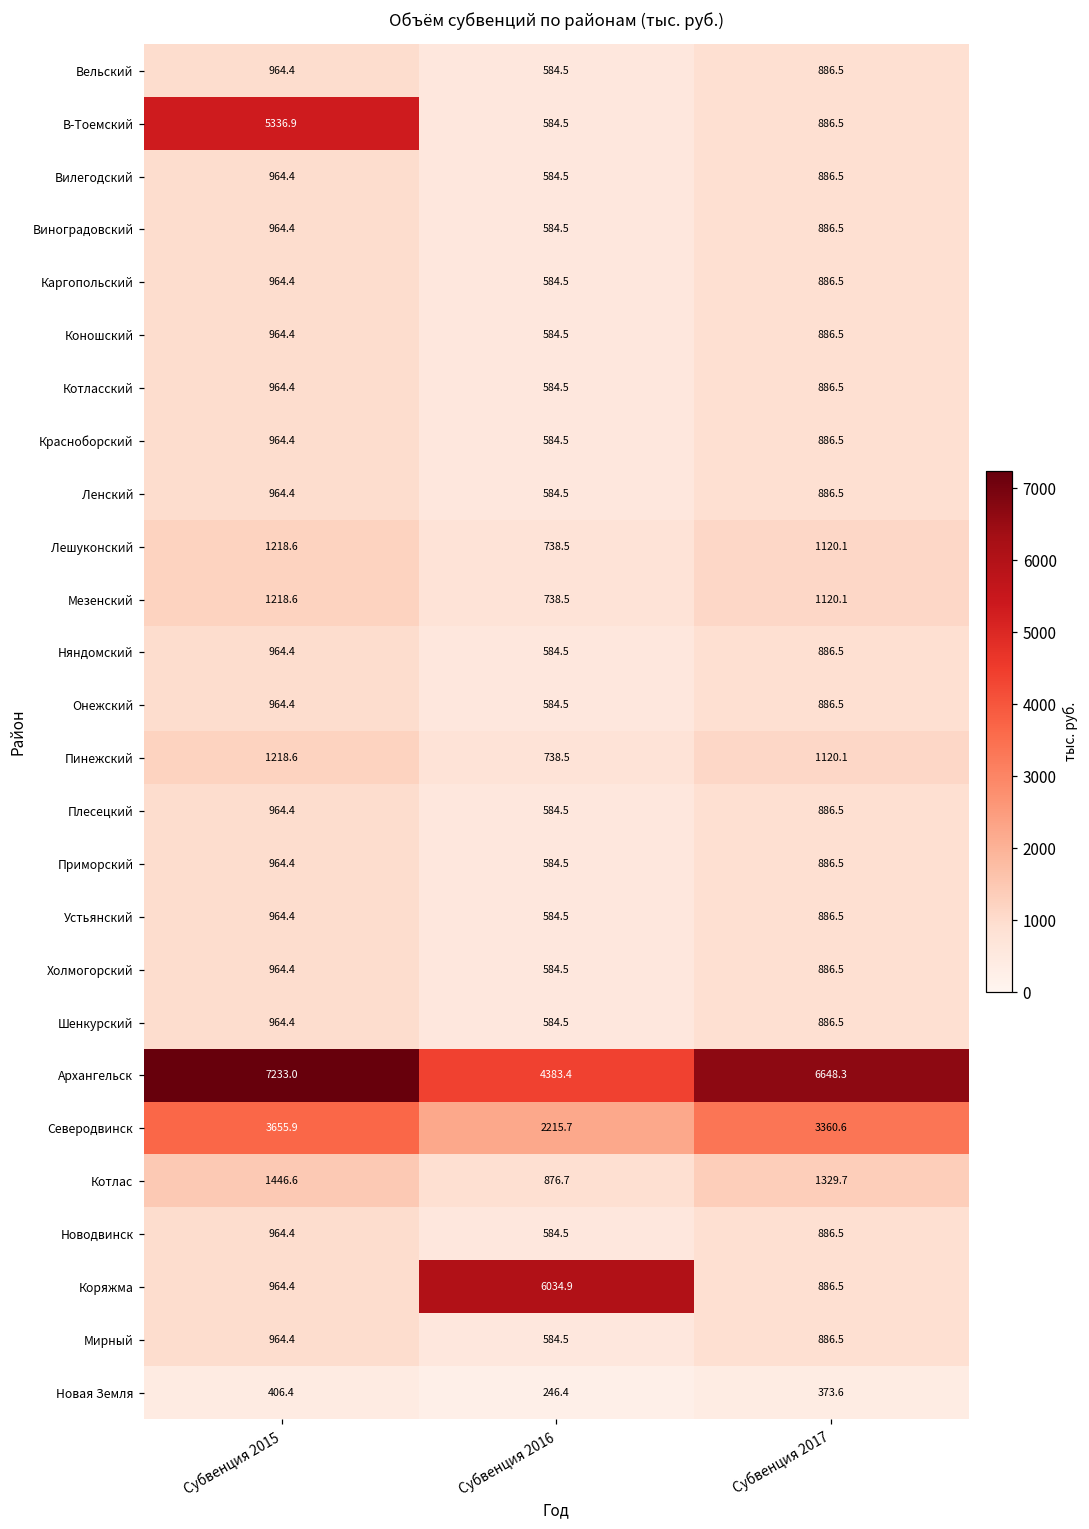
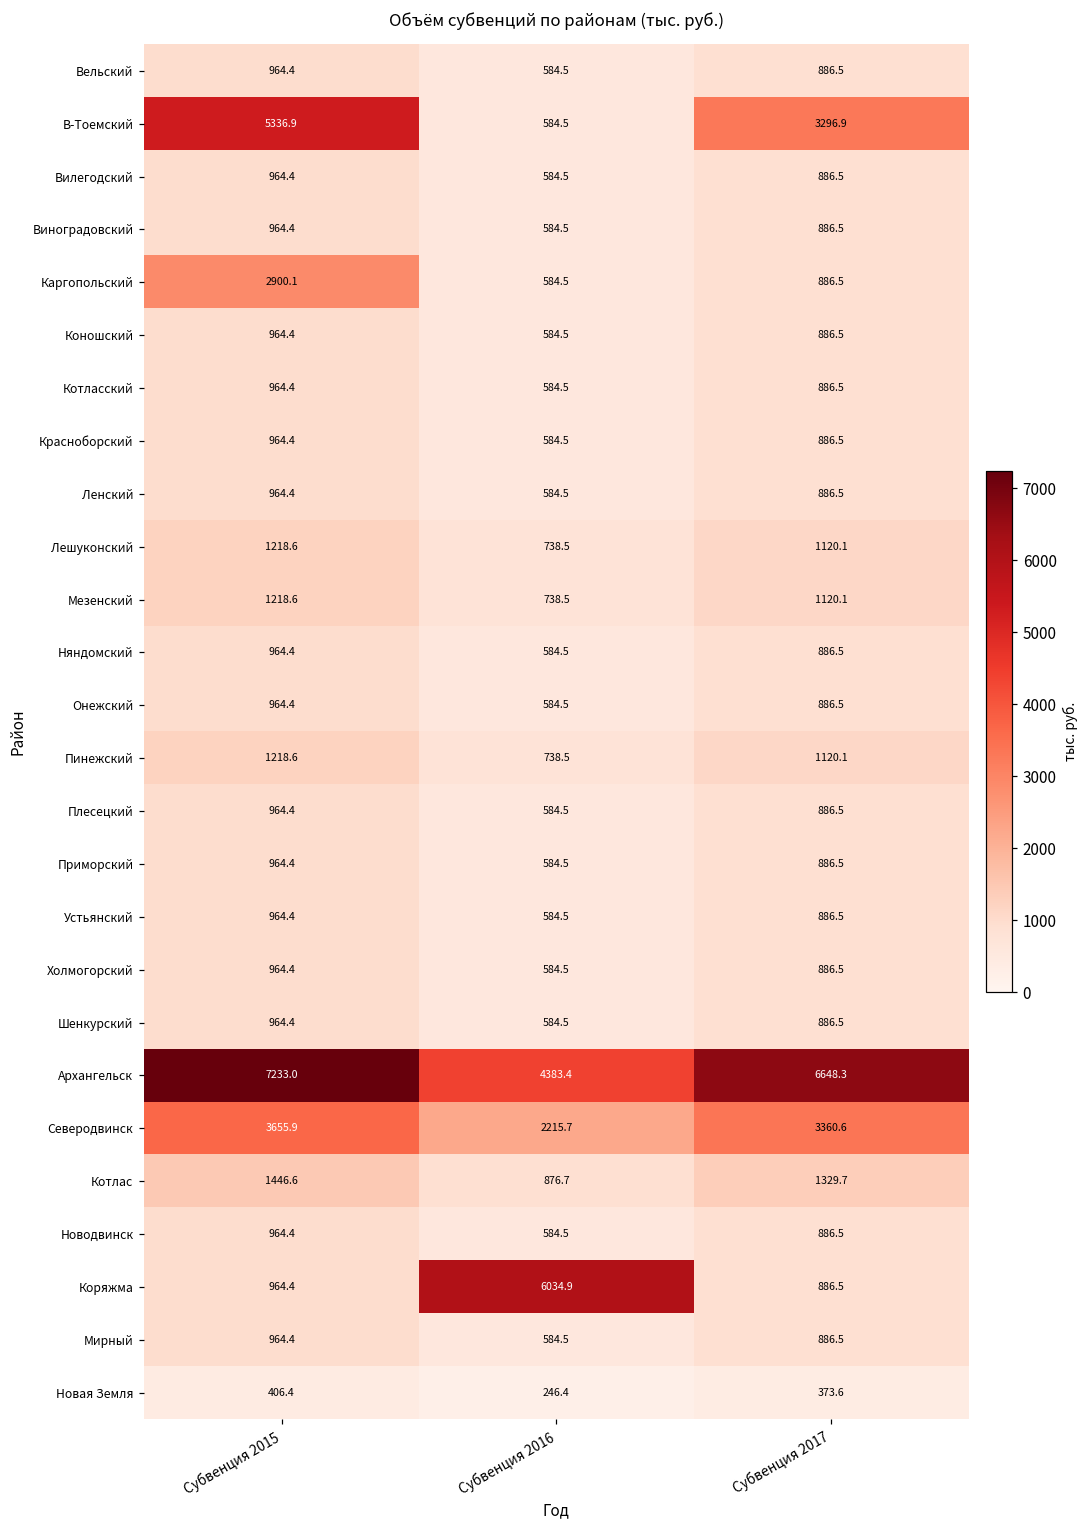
  {
    "Вельский": {
      "Субвенция 2015": 964.4,
      "Субвенция 2016": 584.5,
      "Субвенция 2017": 886.5
    },
    "В-Тоемский": {
      "Субвенция 2015": 5336.9,
      "Субвенция 2016": 584.5,
-     "Субвенция 2017": 886.5
+     "Субвенция 2017": 3296.9
    },
    "Вилегодский": {
      "Субвенция 2015": 964.4,
      "Субвенция 2016": 584.5,
      "Субвенция 2017": 886.5
    },
    "Виноградовский": {
      "Субвенция 2015": 964.4,
      "Субвенция 2016": 584.5,
      "Субвенция 2017": 886.5
    },
    "Каргопольский": {
-     "Субвенция 2015": 964.4,
+     "Субвенция 2015": 2900.1,
      "Субвенция 2016": 584.5,
      "Субвенция 2017": 886.5
    },
    "Коношский": {
      "Субвенция 2015": 964.4,
      "Субвенция 2016": 584.5,
      "Субвенция 2017": 886.5
    },
    "Котласский": {
      "Субвенция 2015": 964.4,
      "Субвенция 2016": 584.5,
      "Субвенция 2017": 886.5
    },
    "Красноборский": {
      "Субвенция 2015": 964.4,
      "Субвенция 2016": 584.5,
      "Субвенция 2017": 886.5
    },
    "Ленский": {
      "Субвенция 2015": 964.4,
      "Субвенция 2016": 584.5,
      "Субвенция 2017": 886.5
    },
    "Лешуконский": {
      "Субвенция 2015": 1218.6,
      "Субвенция 2016": 738.5,
      "Субвенция 2017": 1120.1
    },
    "Мезенский": {
      "Субвенция 2015": 1218.6,
      "Субвенция 2016": 738.5,
      "Субвенция 2017": 1120.1
    },
    "Няндомский": {
      "Субвенция 2015": 964.4,
      "Субвенция 2016": 584.5,
      "Субвенция 2017": 886.5
    },
    "Онежский": {
      "Субвенция 2015": 964.4,
      "Субвенция 2016": 584.5,
      "Субвенция 2017": 886.5
    },
    "Пинежский": {
      "Субвенция 2015": 1218.6,
      "Субвенция 2016": 738.5,
      "Субвенция 2017": 1120.1
    },
    "Плесецкий": {
      "Субвенция 2015": 964.4,
      "Субвенция 2016": 584.5,
      "Субвенция 2017": 886.5
    },
    "Приморский": {
      "Субвенция 2015": 964.4,
      "Субвенция 2016": 584.5,
      "Субвенция 2017": 886.5
    },
    "Устьянский": {
      "Субвенция 2015": 964.4,
      "Субвенция 2016": 584.5,
      "Субвенция 2017": 886.5
    },
    "Холмогорский": {
      "Субвенция 2015": 964.4,
      "Субвенция 2016": 584.5,
      "Субвенция 2017": 886.5
    },
    "Шенкурский": {
      "Субвенция 2015": 964.4,
      "Субвенция 2016": 584.5,
      "Субвенция 2017": 886.5
    },
    "Архангельск": {
      "Субвенция 2015": 7233.0,
      "Субвенция 2016": 4383.4,
      "Субвенция 2017": 6648.3
    },
    "Северодвинск": {
      "Субвенция 2015": 3655.9,
      "Субвенция 2016": 2215.7,
      "Субвенция 2017": 3360.6
    },
    "Котлас": {
      "Субвенция 2015": 1446.6,
      "Субвенция 2016": 876.7,
      "Субвенция 2017": 1329.7
    },
    "Новодвинск": {
      "Субвенция 2015": 964.4,
      "Субвенция 2016": 584.5,
      "Субвенция 2017": 886.5
    },
    "Коряжма": {
      "Субвенция 2015": 964.4,
      "Субвенция 2016": 6034.9,
      "Субвенция 2017": 886.5
    },
    "Мирный": {
      "Субвенция 2015": 964.4,
      "Субвенция 2016": 584.5,
      "Субвенция 2017": 886.5
    },
    "Новая Земля": {
      "Субвенция 2015": 406.4,
      "Субвенция 2016": 246.4,
      "Субвенция 2017": 373.6
    }
  }
